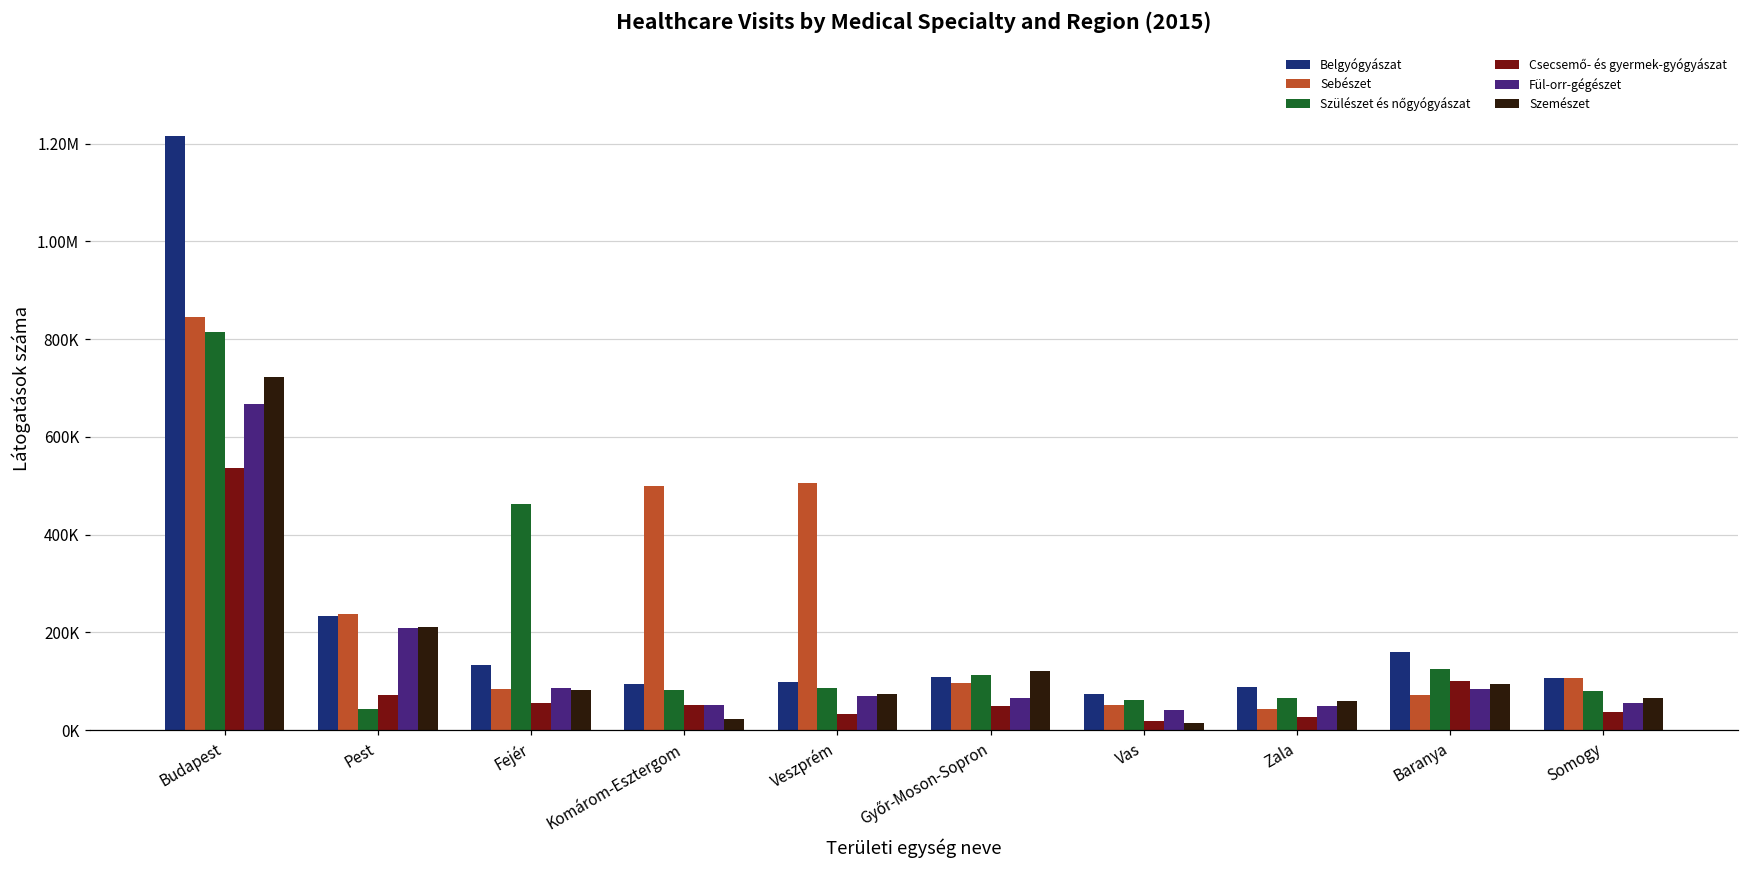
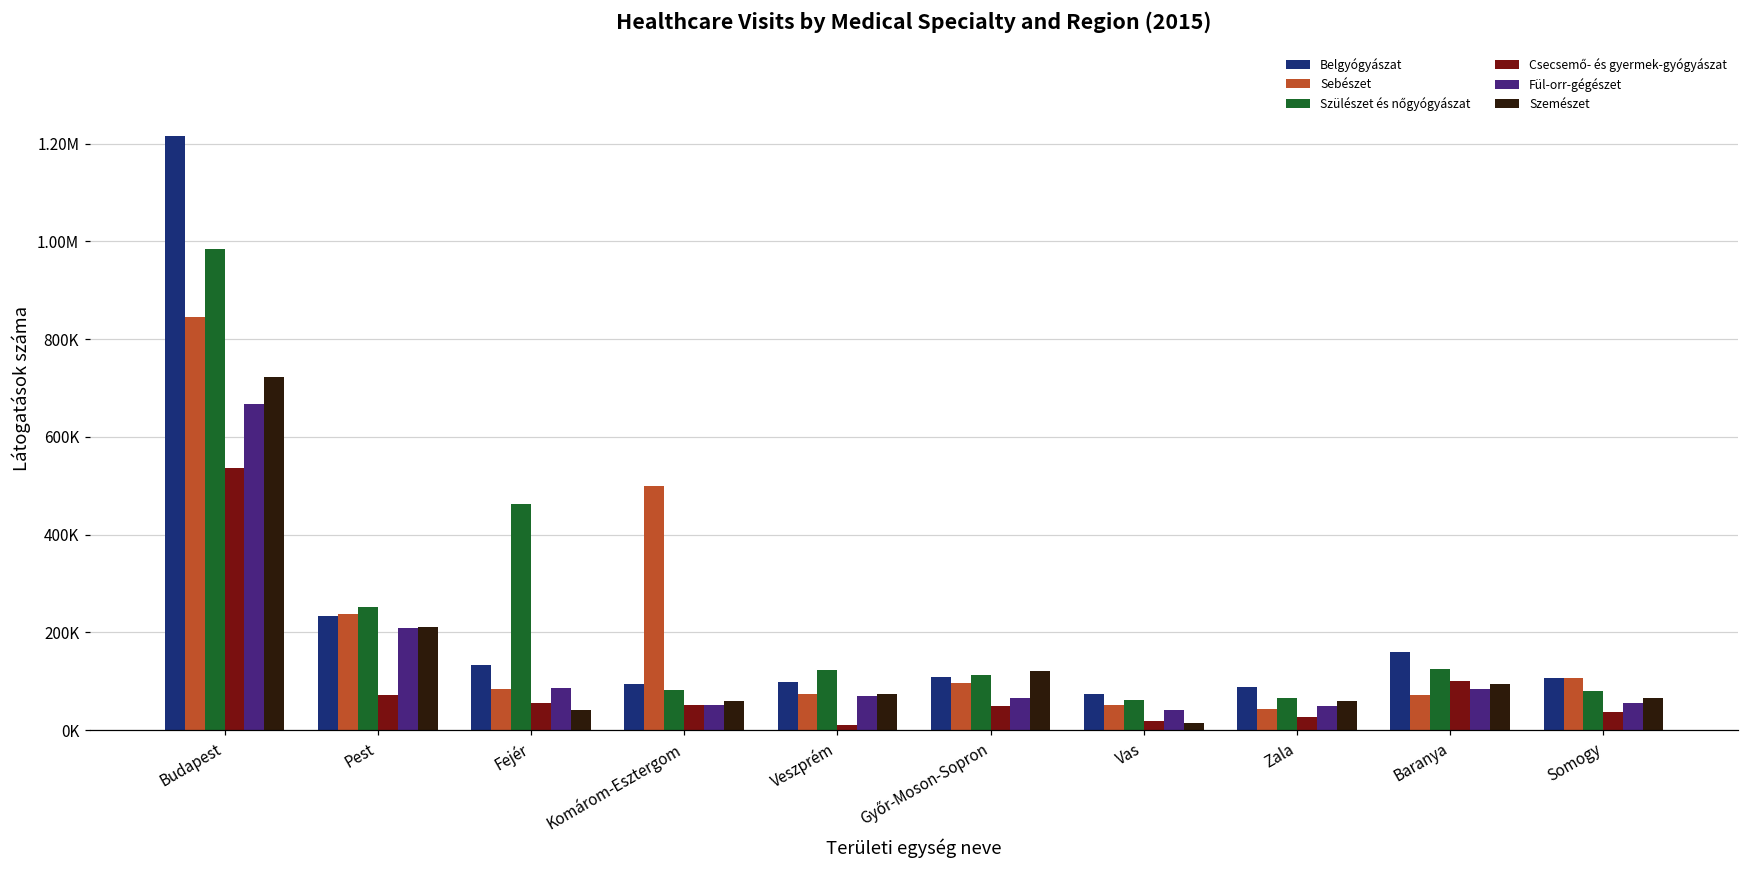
  {
    "Sebészet": {
      "Budapest": 850000,
      "Pest": 240000,
      "Fejér": 90000,
      "Komárom-Esztergom": 500000,
-     "Veszprém": 510000,
+     "Veszprém": 80000,
      "Győr-Moson-Sopron": 100000,
      "Vas": 50000,
      "Zala": 40000,
      "Baranya": 70000,
      "Somogy": 110000
    },
    "Szülészet és nőgyógyászat": {
-     "Budapest": 820000,
-     "Pest": 40000,
+     "Budapest": 980000,
+     "Pest": 250000,
      "Fejér": 460000,
      "Komárom-Esztergom": 80000,
-     "Veszprém": 90000,
+     "Veszprém": 120000,
      "Győr-Moson-Sopron": 110000,
      "Vas": 60000,
      "Zala": 70000,
      "Baranya": 130000,
      "Somogy": 80000
    },
    "Csecsemő- és gyermek-gyógyászat": {
      "Budapest": 540000,
      "Pest": 70000,
      "Fejér": 60000,
      "Komárom-Esztergom": 50000,
-     "Veszprém": 30000,
+     "Veszprém": 10000,
      "Győr-Moson-Sopron": 50000,
      "Vas": 20000,
      "Zala": 30000,
      "Baranya": 100000,
      "Somogy": 40000
    },
    "Szemészet": {
      "Budapest": 720000,
      "Pest": 210000,
-     "Fejér": 80000,
-     "Komárom-Esztergom": 20000,
+     "Fejér": 40000,
+     "Komárom-Esztergom": 60000,
      "Veszprém": 70000,
      "Győr-Moson-Sopron": 120000,
      "Vas": 10000,
      "Zala": 60000,
      "Baranya": 90000,
      "Somogy": 70000
    }
  }
